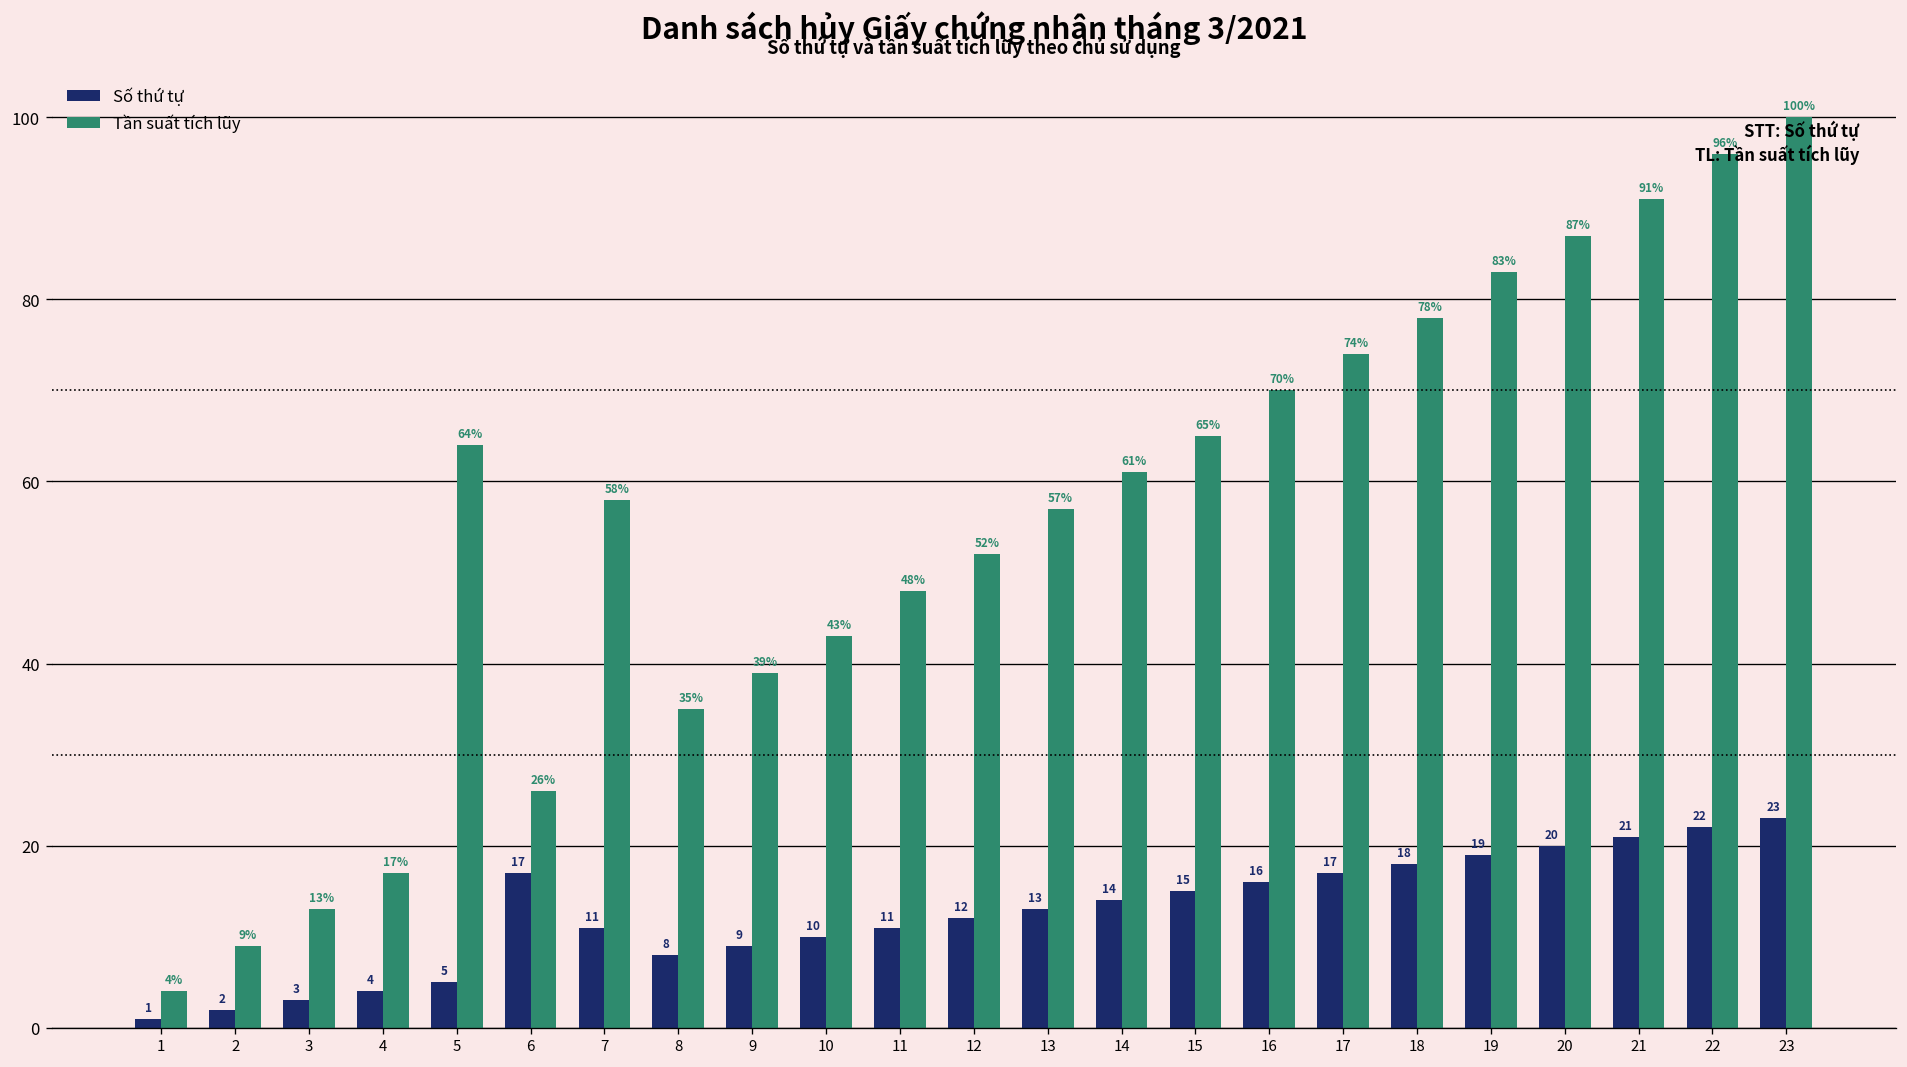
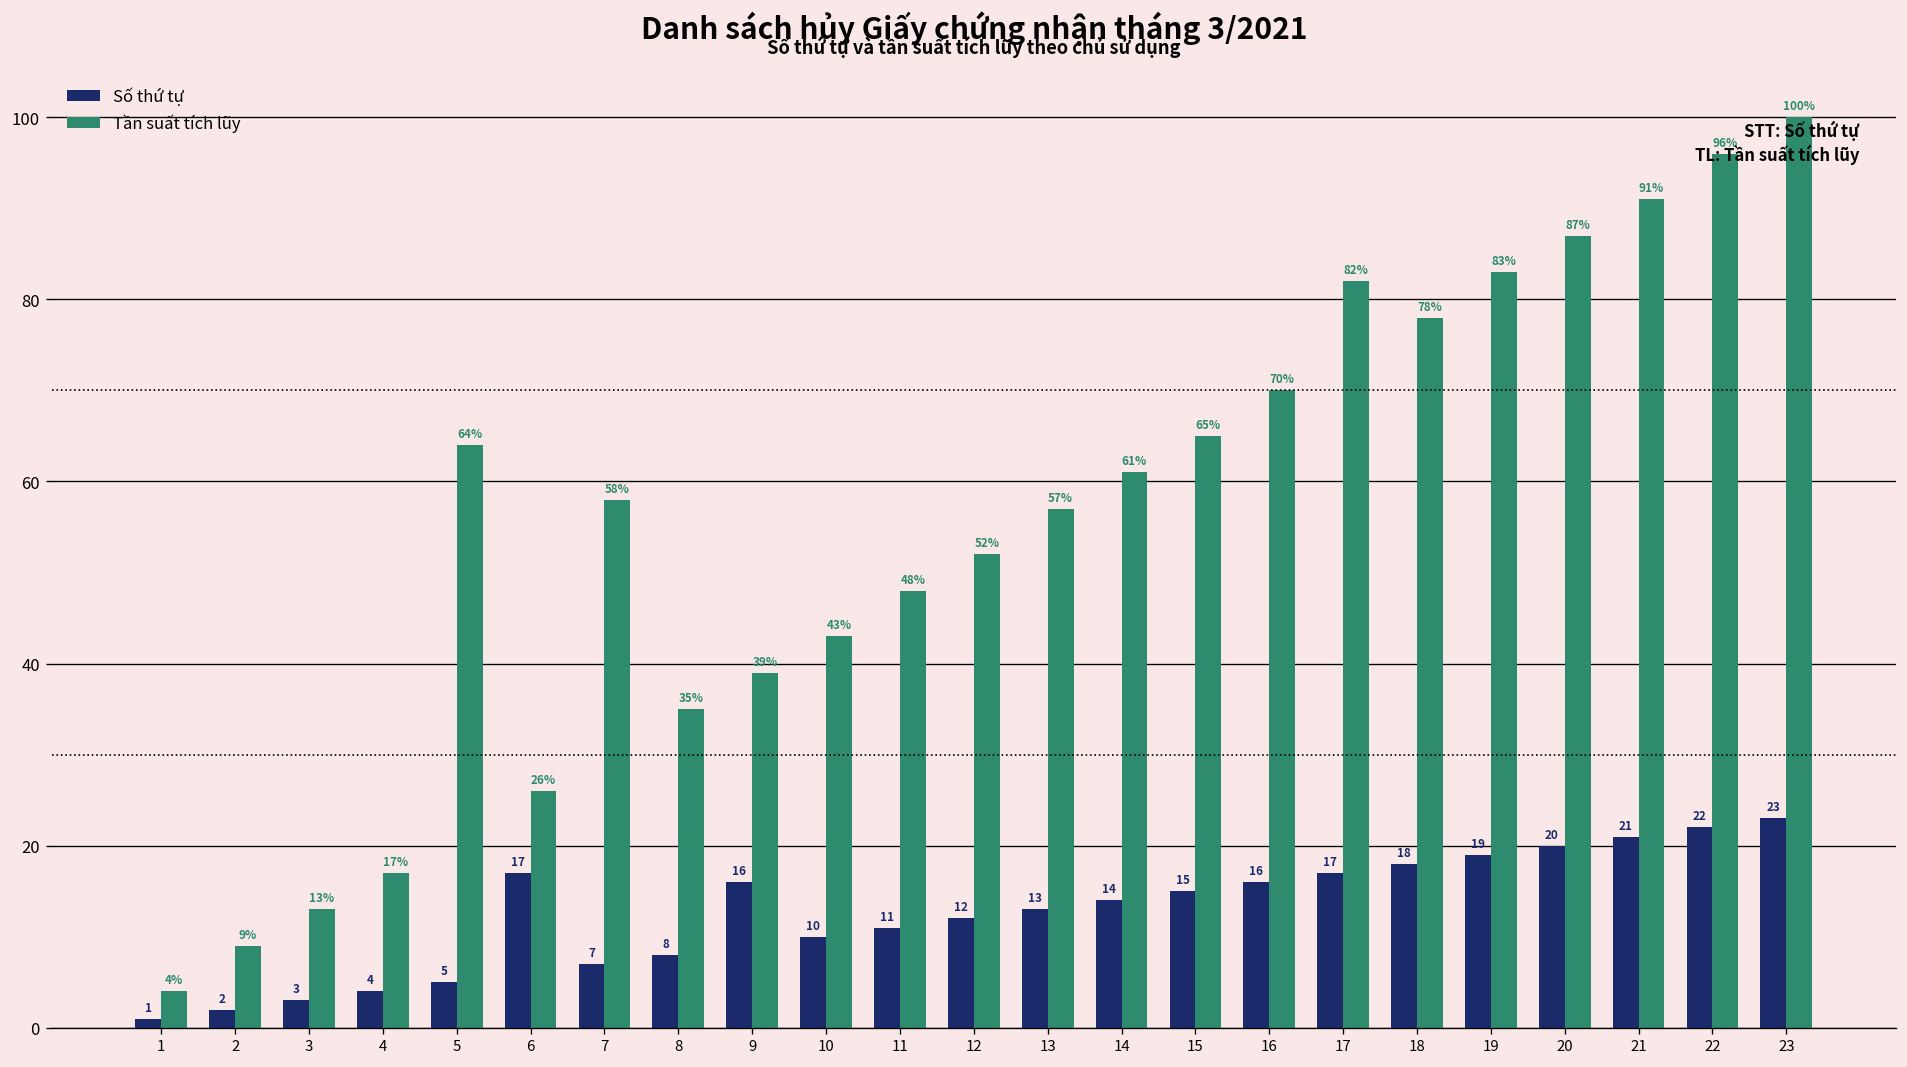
  {
    "Số thứ tự": {
      "1": "1",
      "2": "2",
      "3": "3",
      "4": "4",
      "5": "5",
      "6": "17",
-     "7": "11",
+     "7": "7",
      "8": "8",
-     "9": "9",
+     "9": "16",
      "10": "10",
      "11": "11",
      "12": "12",
      "13": "13",
      "14": "14",
      "15": "15",
      "16": "16",
      "17": "17",
      "18": "18",
      "19": "19",
      "20": "20",
      "21": "21",
      "22": "22",
      "23": "23"
    },
    "Tần suất tích lũy": {
      "1": "4%",
      "2": "9%",
      "3": "13%",
      "4": "17%",
      "5": "64%",
      "6": "26%",
      "7": "58%",
      "8": "35%",
      "9": "39%",
      "10": "43%",
      "11": "48%",
      "12": "52%",
      "13": "57%",
      "14": "61%",
      "15": "65%",
      "16": "70%",
-     "17": "74%",
+     "17": "82%",
      "18": "78%",
      "19": "83%",
      "20": "87%",
      "21": "91%",
      "23": "100%"
    }
  }
